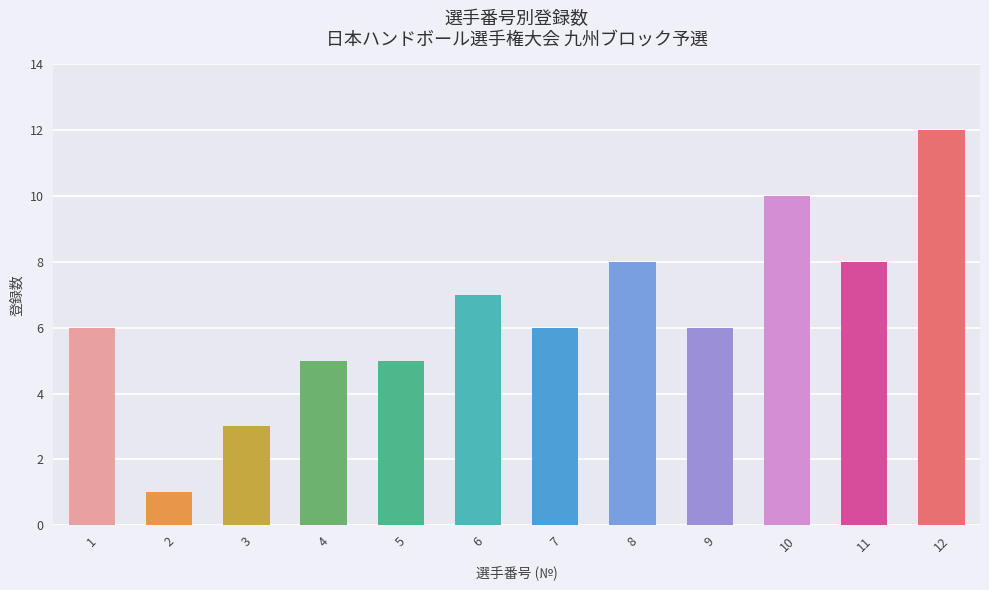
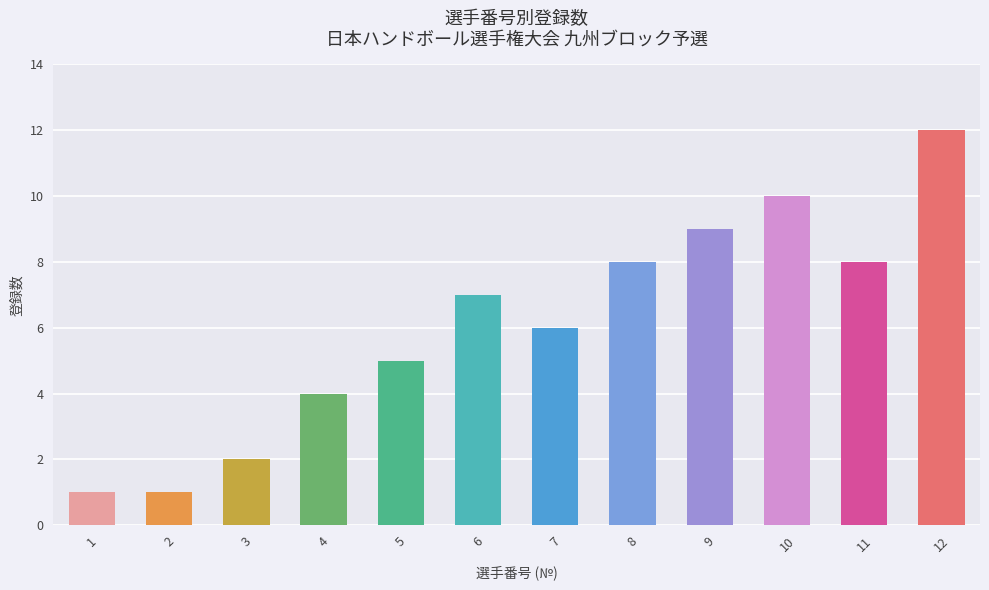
  {
-   "1": 6,
+   "1": 1,
    "2": 1,
-   "3": 3,
-   "4": 5,
+   "3": 2,
+   "4": 4,
    "5": 5,
    "6": 7,
    "7": 6,
    "8": 8,
-   "9": 6,
+   "9": 9,
    "10": 10,
    "11": 8,
    "12": 12
  }
